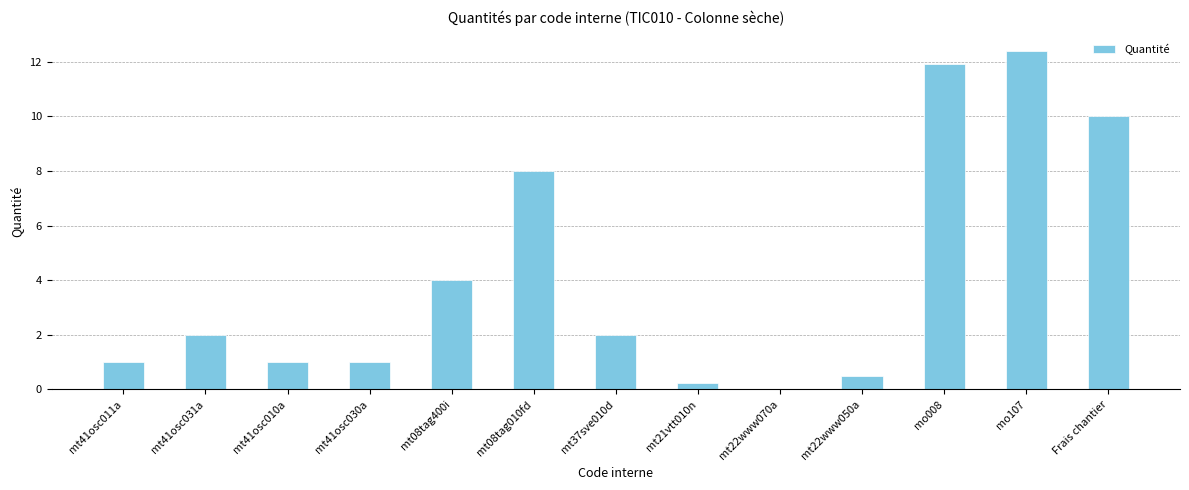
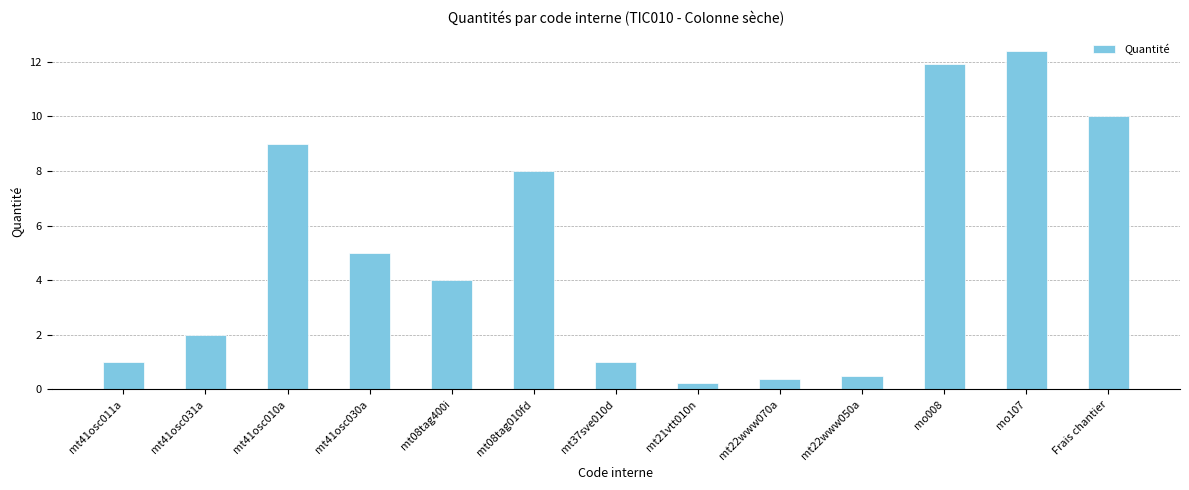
  {
    "mt41osc011a": 1.0,
    "mt41osc031a": 2.0,
-   "mt41osc010a": 1,
-   "mt41osc030a": 1,
+   "mt41osc010a": 9,
+   "mt41osc030a": 5,
    "mt08tag400i": 4.0,
    "mt08tag010fd": 8.0,
-   "mt37sve010d": 2,
+   "mt37sve010d": 1,
    "mt21vtt010n": 0.2,
-   "mt22www070a": 0.0,
+   "mt22www070a": 0.4,
    "mt22www050a": 0.5,
    "mo008": 11.9,
    "mo107": 12.4,
    "Frais chantier": 10.0
  }
